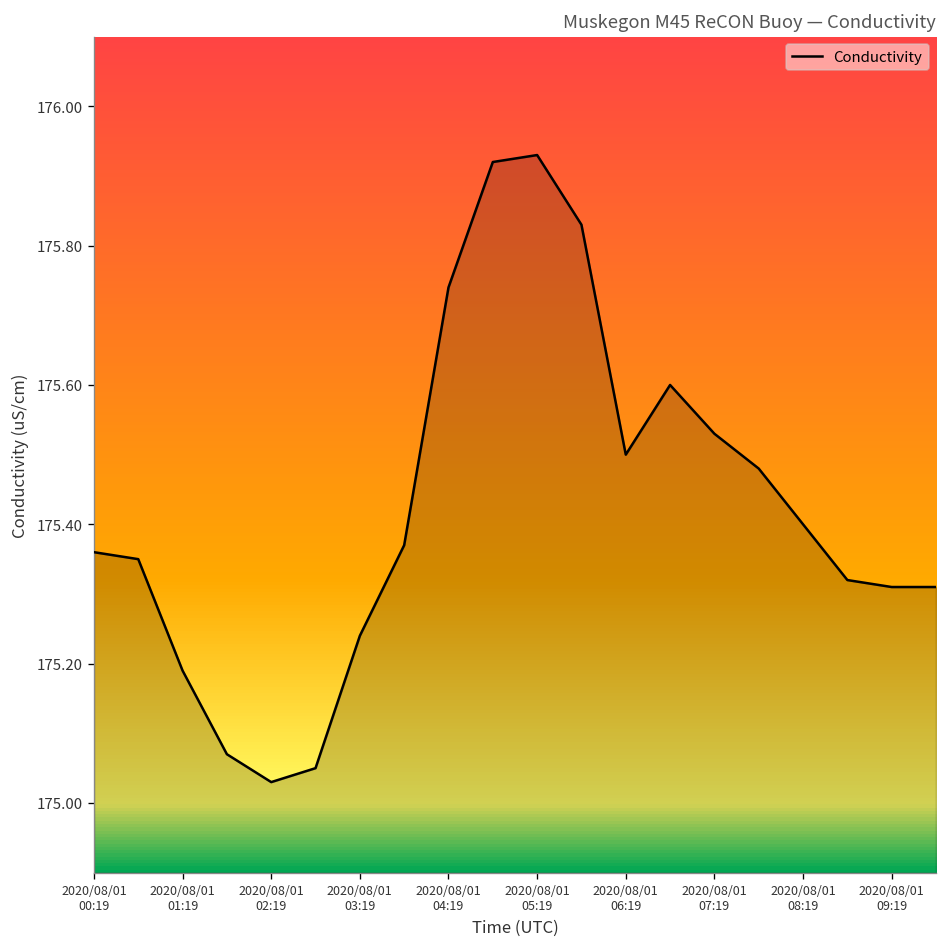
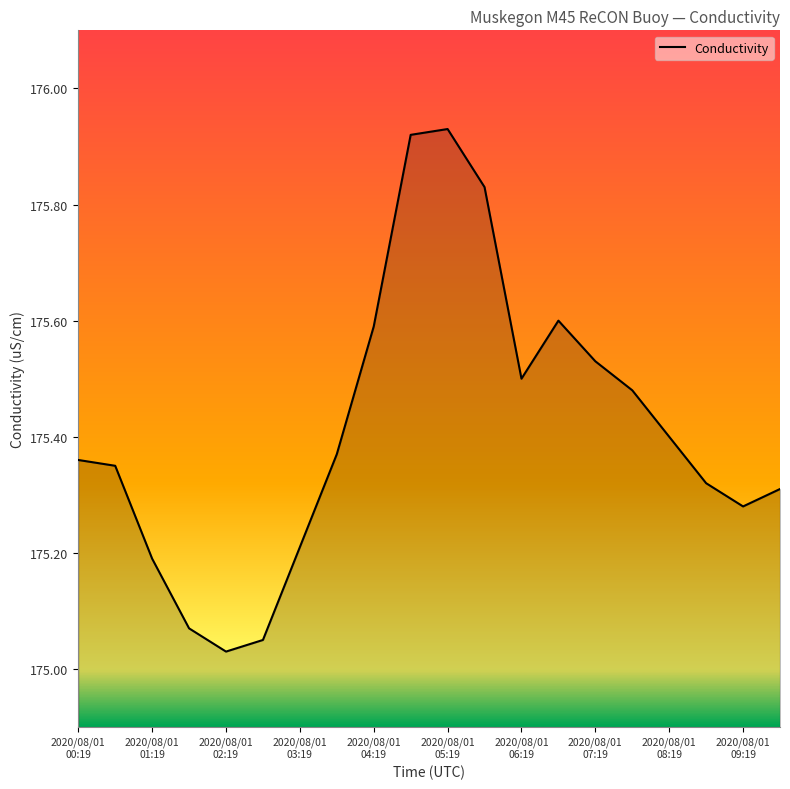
  {
    "2020/08/01 00:19": 175.36,
    "2020/08/01 01:19": 175.19,
    "2020/08/01 02:19": 175.03,
-   "2020/08/01 03:19": 175.24,
-   "2020/08/01 04:19": 175.74,
+   "2020/08/01 03:19": 175.21,
+   "2020/08/01 04:19": 175.59,
    "2020/08/01 05:19": 175.93,
    "2020/08/01 06:19": 175.50,
    "2020/08/01 07:19": 175.53,
    "2020/08/01 08:19": 175.40,
-   "2020/08/01 09:19": 175.31
+   "2020/08/01 09:19": 175.28
  }
